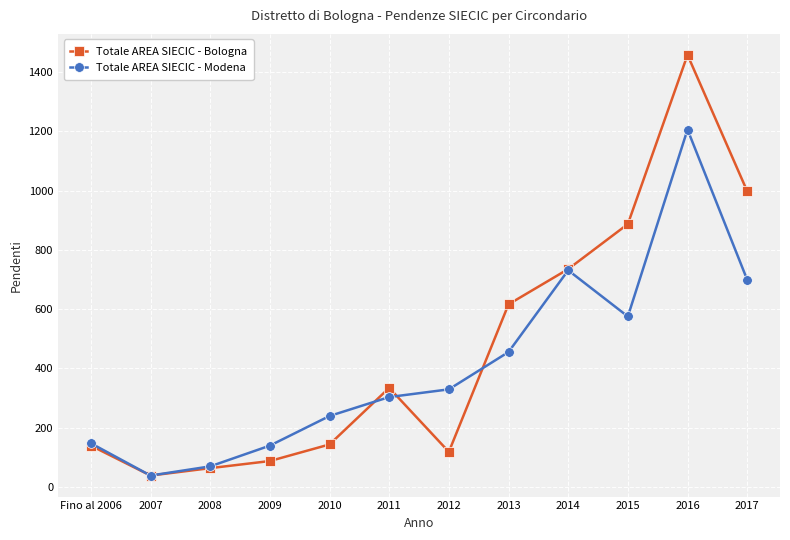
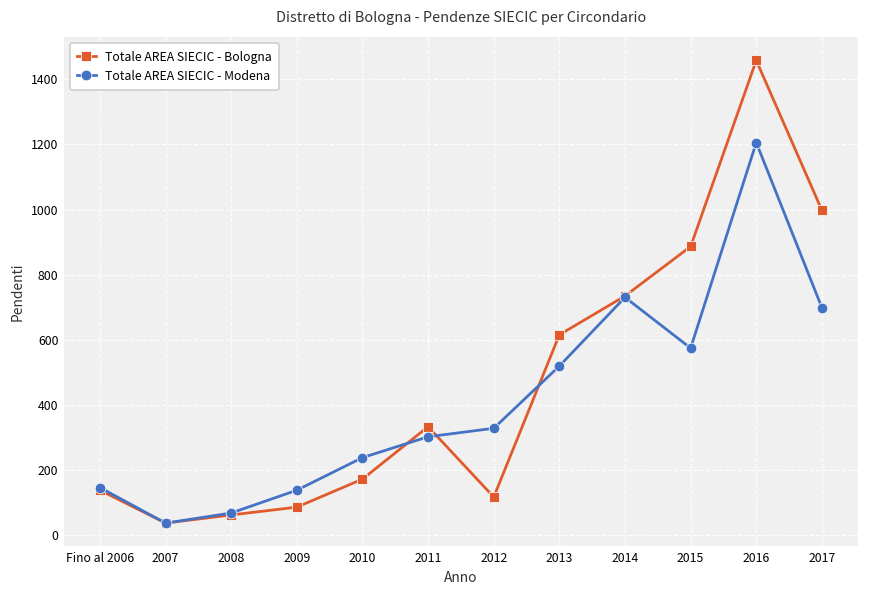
  {
    "Totale AREA SIECIC - Bologna": {
      "2009": 90,
-     "2010": 140,
+     "2010": 170,
      "2011": 330,
      "2012": 120,
      "2013": 620,
      "2015": 890,
      "2016": 1460,
      "2017": 1000
    },
    "Totale AREA SIECIC - Modena": {
      "2009": 140,
      "2010": 240,
      "2011": 300,
      "2012": 330,
-     "2013": 460,
+     "2013": 520,
      "2015": 580,
      "2016": 1210,
      "2017": 700
    }
  }
